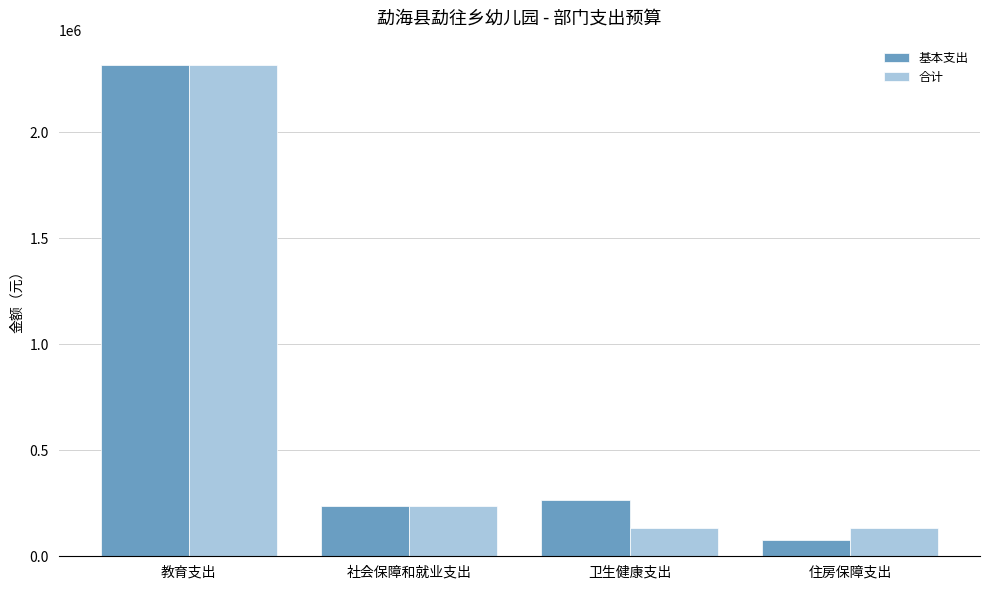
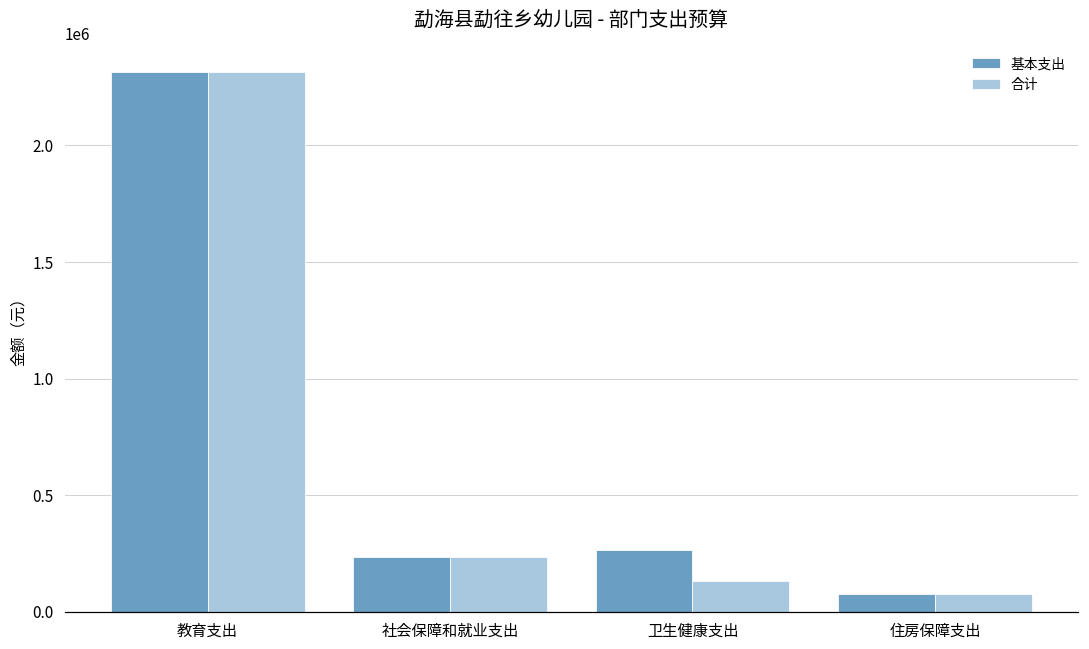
  {
    "基本支出": {
      "教育支出": 2320000,
      "社会保障和就业支出": 240000,
      "卫生健康支出": 260000,
      "住房保障支出": 80000
    },
    "合计": {
      "教育支出": 2320000,
      "社会保障和就业支出": 240000,
      "卫生健康支出": 130000,
-     "住房保障支出": 140000
+     "住房保障支出": 80000
    }
  }
